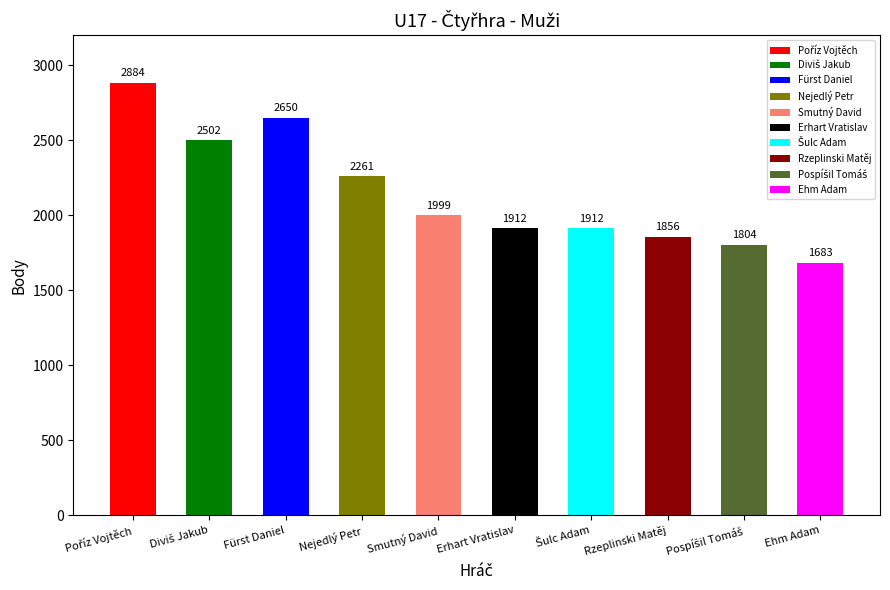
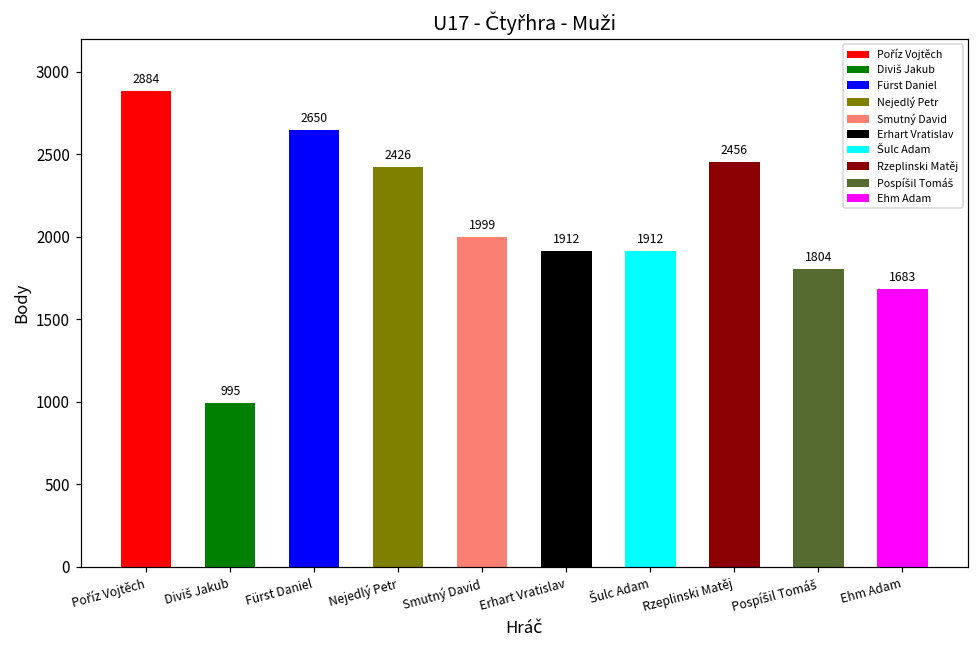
  {
    "Poříz Vojtěch": 2884,
-   "Diviš Jakub": 2502,
+   "Diviš Jakub": 995,
    "Fürst Daniel": 2650,
-   "Nejedlý Petr": 2261,
+   "Nejedlý Petr": 2426,
    "Smutný David": 1999,
    "Erhart Vratislav": 1912,
    "Šulc Adam": 1912,
-   "Rzeplinski Matěj": 1856,
+   "Rzeplinski Matěj": 2456,
    "Pospíšil Tomáš": 1804,
    "Ehm Adam": 1683
  }
